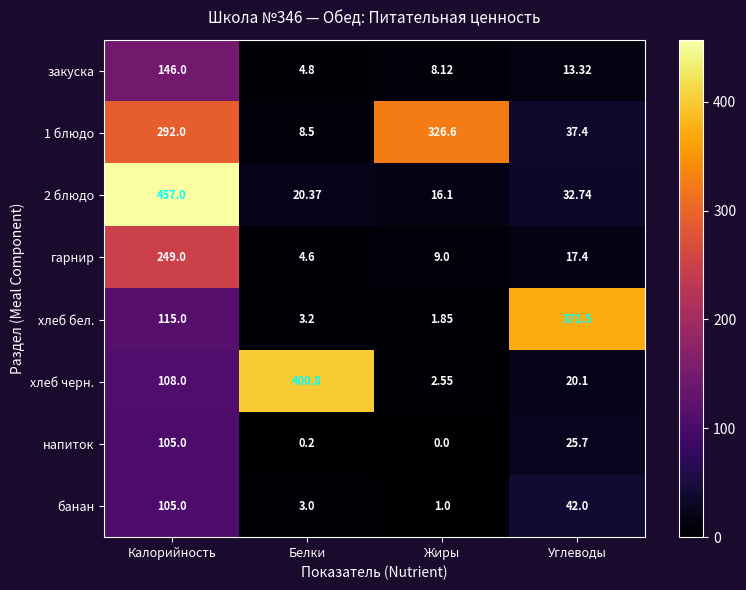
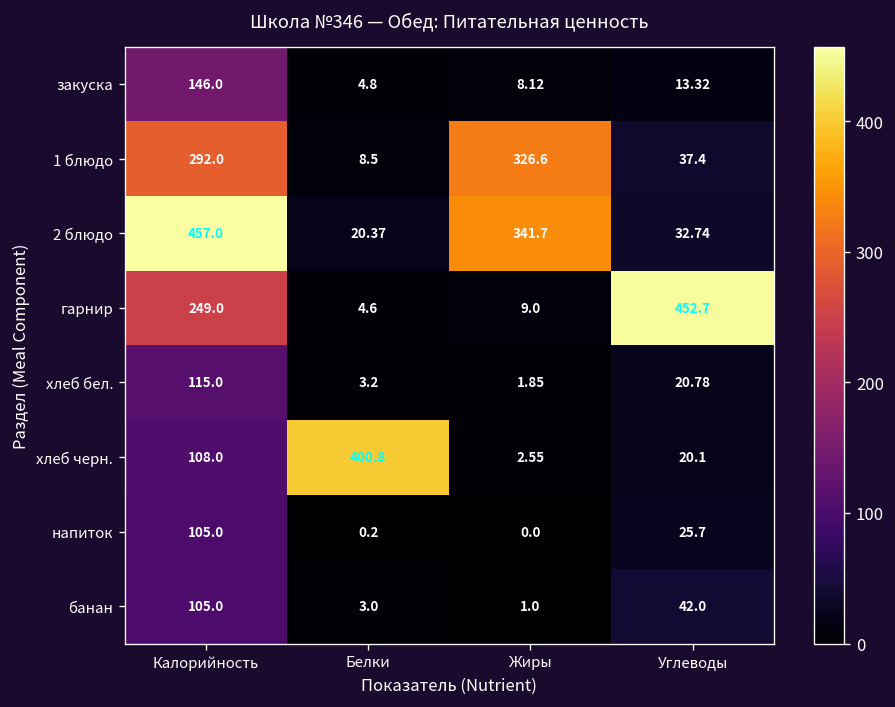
  {
    "закуска": {
      "Калорийность": 146.0,
      "Белки": 4.8,
      "Жиры": 8.12,
      "Углеводы": 13.32
    },
    "1 блюдо": {
      "Калорийность": 292.0,
      "Белки": 8.5,
      "Жиры": 326.6,
      "Углеводы": 37.4
    },
    "2 блюдо": {
      "Калорийность": 457.0,
      "Белки": 20.37,
-     "Жиры": 16.1,
+     "Жиры": 341.7,
      "Углеводы": 32.74
    },
    "гарнир": {
      "Калорийность": 249.0,
      "Белки": 4.6,
      "Жиры": 9.0,
-     "Углеводы": 17.4
+     "Углеводы": 452.7
    },
    "хлеб бел.": {
      "Калорийность": 115.0,
      "Белки": 3.2,
      "Жиры": 1.85,
-     "Углеводы": 371.5
+     "Углеводы": 20.78
    },
    "хлеб черн.": {
      "Калорийность": 108.0,
      "Белки": 400.8,
      "Жиры": 2.55,
      "Углеводы": 20.1
    },
    "напиток": {
      "Калорийность": 105.0,
      "Белки": 0.2,
      "Жиры": 0.0,
      "Углеводы": 25.7
    },
    "банан": {
      "Калорийность": 105.0,
      "Белки": 3.0,
      "Жиры": 1.0,
      "Углеводы": 42.0
    }
  }
